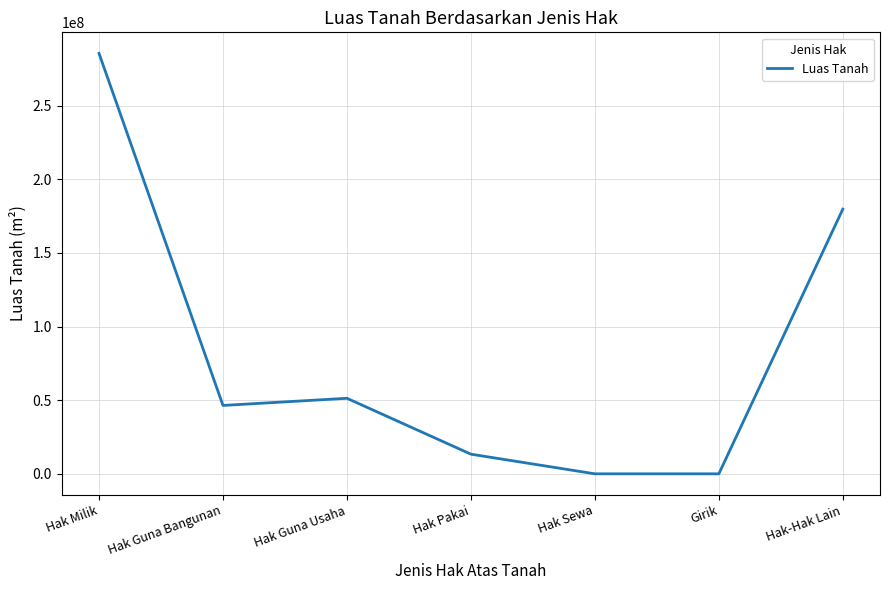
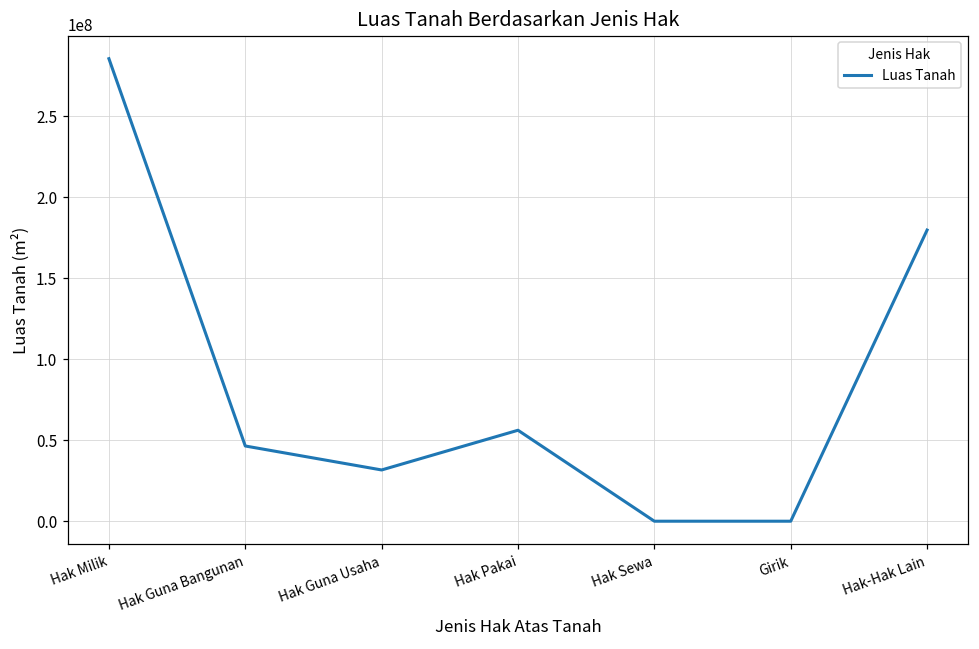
  {
    "Hak Milik": 286000000,
    "Hak Guna Bangunan": 46000000,
-   "Hak Guna Usaha": 51000000,
-   "Hak Pakai": 13000000,
+   "Hak Guna Usaha": 32000000,
+   "Hak Pakai": 56000000,
    "Hak Sewa": 0,
    "Girik": 0,
    "Hak-Hak Lain": 180000000
  }
